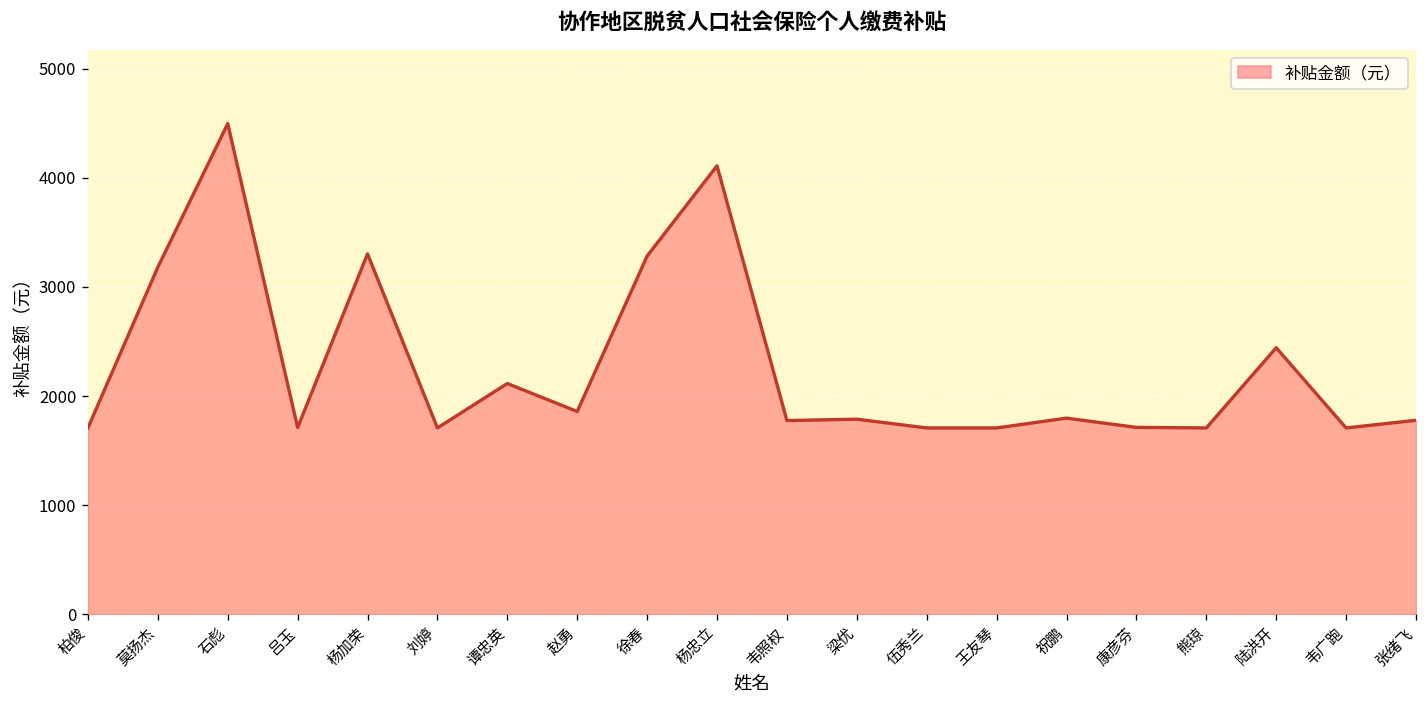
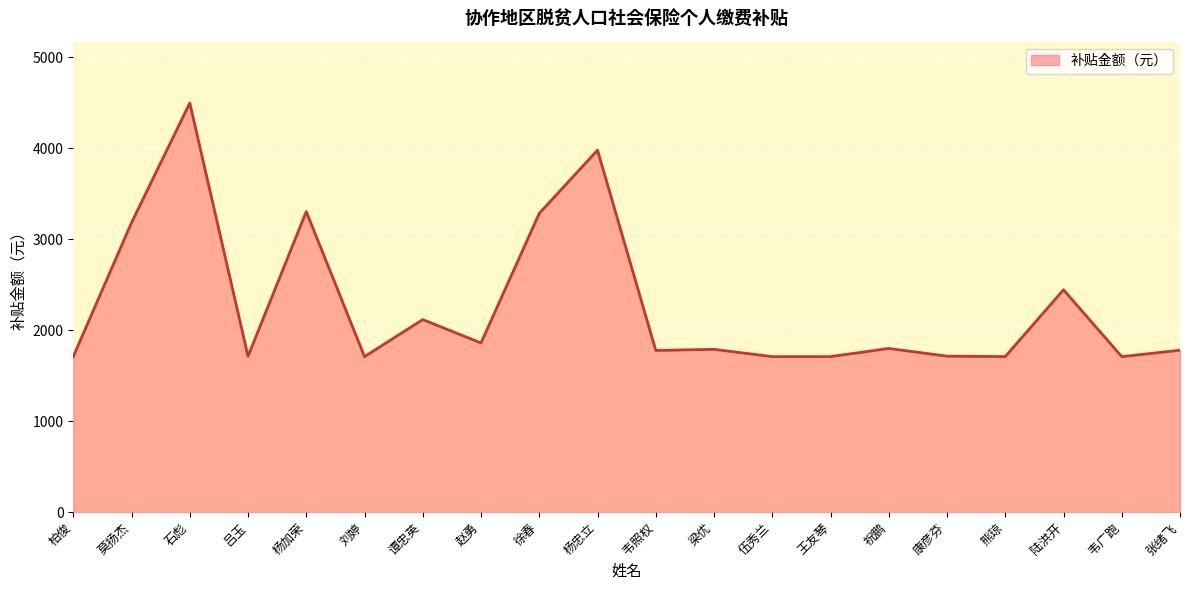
  {
    "柏俊": 1700,
    "莫扬杰": 3200,
    "石彪": 4500,
    "吕玉": 1700,
    "杨加荣": 3300,
    "刘婷": 1700,
    "谭忠英": 2100,
    "赵勇": 1900,
    "徐春": 3300,
-   "杨忠立": 4100,
+   "杨忠立": 4000,
    "韦照权": 1800,
    "梁优": 1800,
    "伍秀兰": 1700,
    "王友琴": 1700,
    "祝鹏": 1800,
    "康彦芬": 1700,
    "熊琼": 1700,
    "陆洪开": 2400,
    "韦广跑": 1700,
    "张绪飞": 1800
  }
